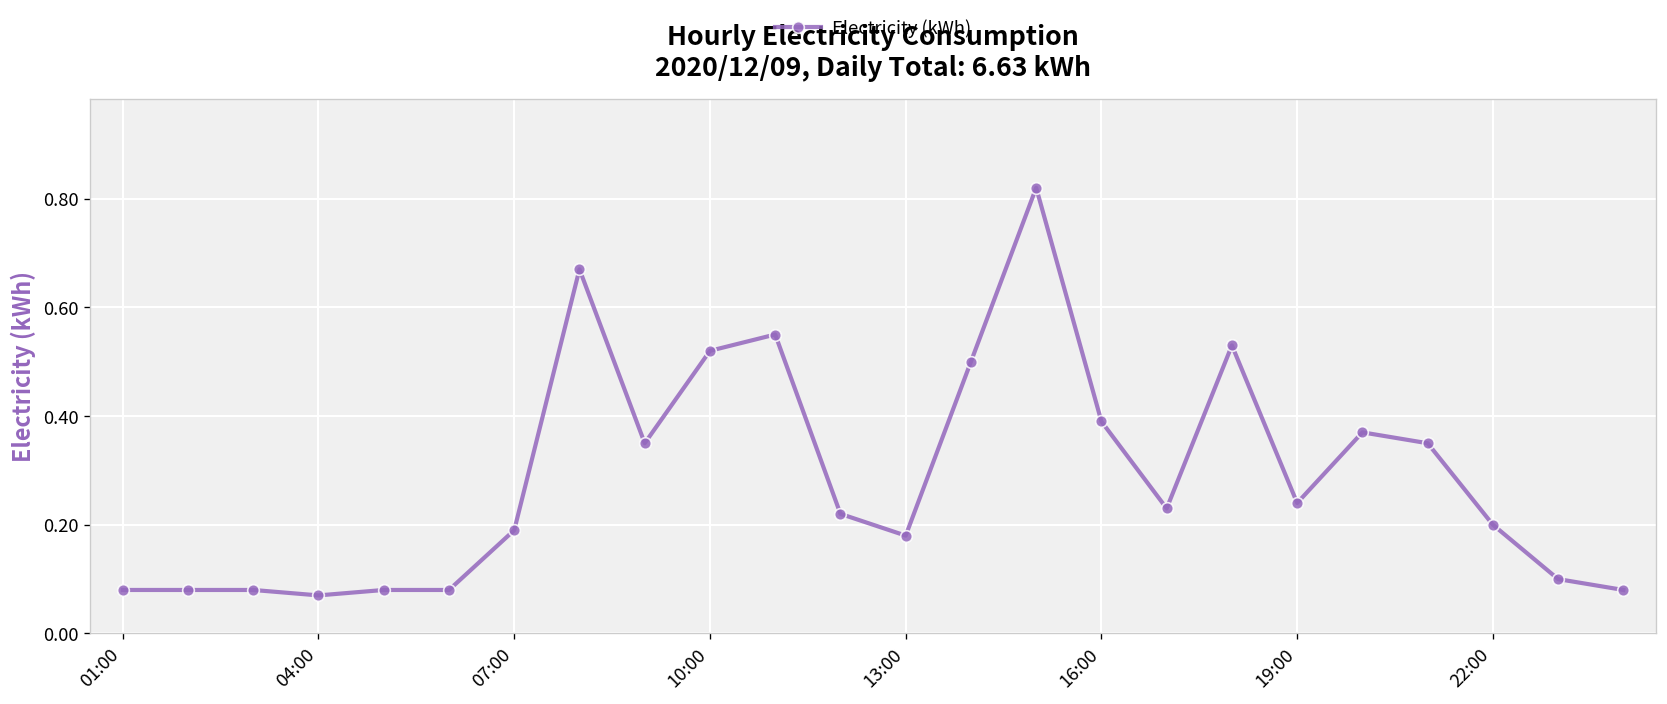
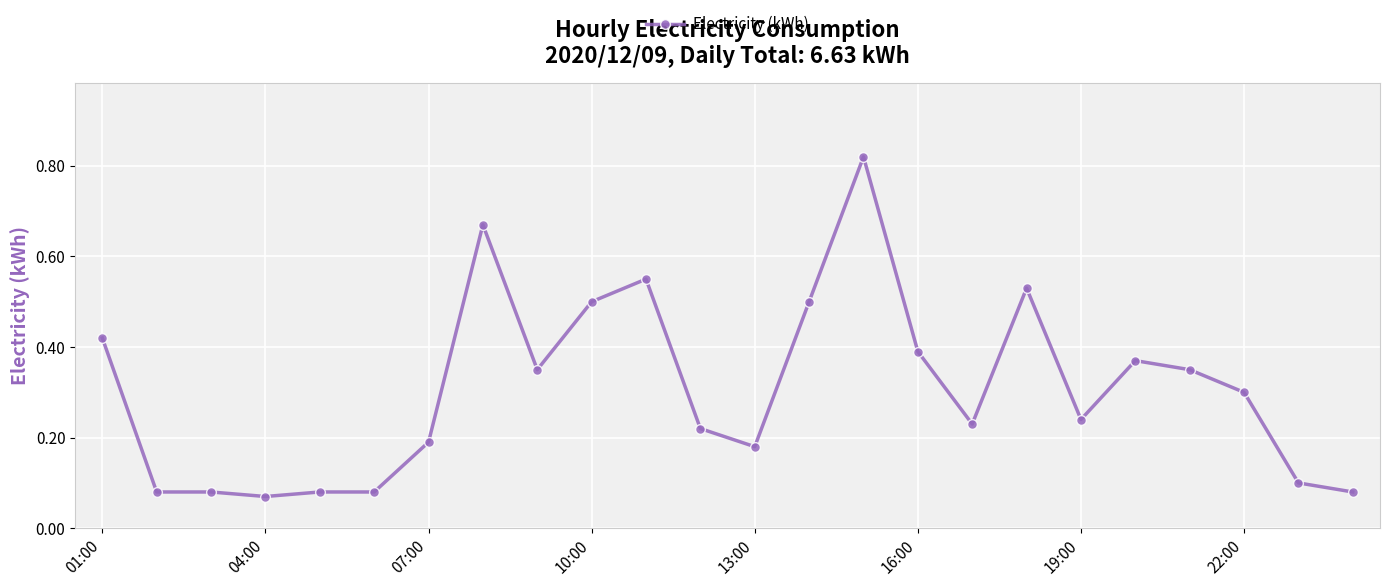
  {
-   "01:00": 0.08,
+   "01:00": 0.42,
    "04:00": 0.07,
    "07:00": 0.19,
-   "10:00": 0.52,
+   "10:00": 0.50,
    "13:00": 0.18,
    "16:00": 0.39,
    "19:00": 0.24,
-   "22:00": 0.2
+   "22:00": 0.3
  }
